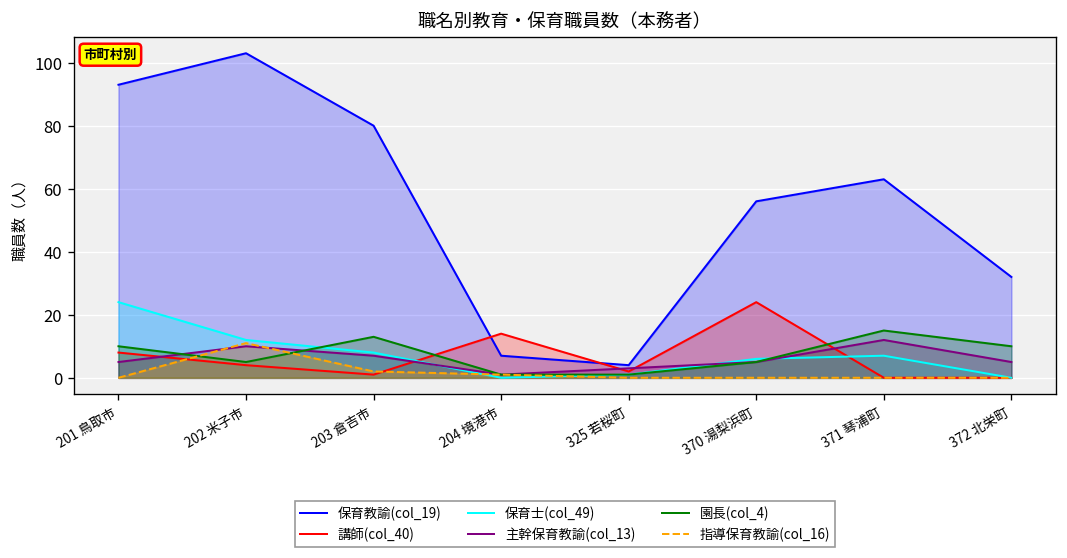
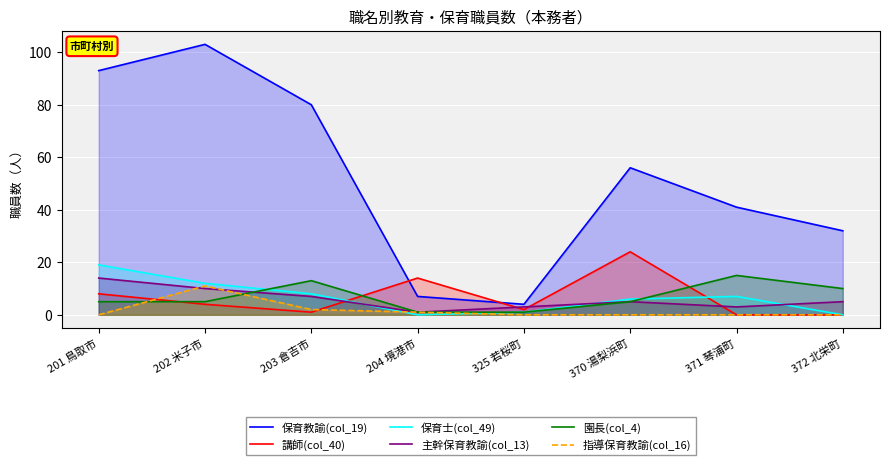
  {
    "保育教諭(col_19)": {
      "201 鳥取市": 93,
      "202 米子市": 103,
      "203 倉吉市": 80,
      "204 境港市": 7,
      "325 若桜町": 4,
      "370 湯梨浜町": 56,
-     "371 琴浦町": 63,
+     "371 琴浦町": 41,
      "372 北栄町": 32
    },
    "講師(col_40)": {
      "201 鳥取市": 8,
      "202 米子市": 4,
      "203 倉吉市": 1,
      "204 境港市": 14,
      "325 若桜町": 2,
      "370 湯梨浜町": 24
    },
    "保育士(col_49)": {
-     "201 鳥取市": 24,
+     "201 鳥取市": 19,
      "202 米子市": 12,
      "203 倉吉市": 8,
      "204 境港市": 0,
      "370 湯梨浜町": 6,
      "371 琴浦町": 7
    },
    "主幹保育教諭(col_13)": {
-     "201 鳥取市": 5,
+     "201 鳥取市": 14,
      "202 米子市": 10,
      "203 倉吉市": 7,
      "325 若桜町": 3,
-     "371 琴浦町": 12,
+     "371 琴浦町": 3,
      "372 北栄町": 5
    },
    "園長(col_4)": {
-     "201 鳥取市": 10,
+     "201 鳥取市": 5,
      "202 米子市": 5,
      "203 倉吉市": 13,
      "371 琴浦町": 15,
      "372 北栄町": 10
    },
    "指導保育教諭(col_16)": {
      "201 鳥取市": 0,
      "202 米子市": 11,
      "203 倉吉市": 2,
      "325 若桜町": 0,
      "370 湯梨浜町": 0
    }
  }
